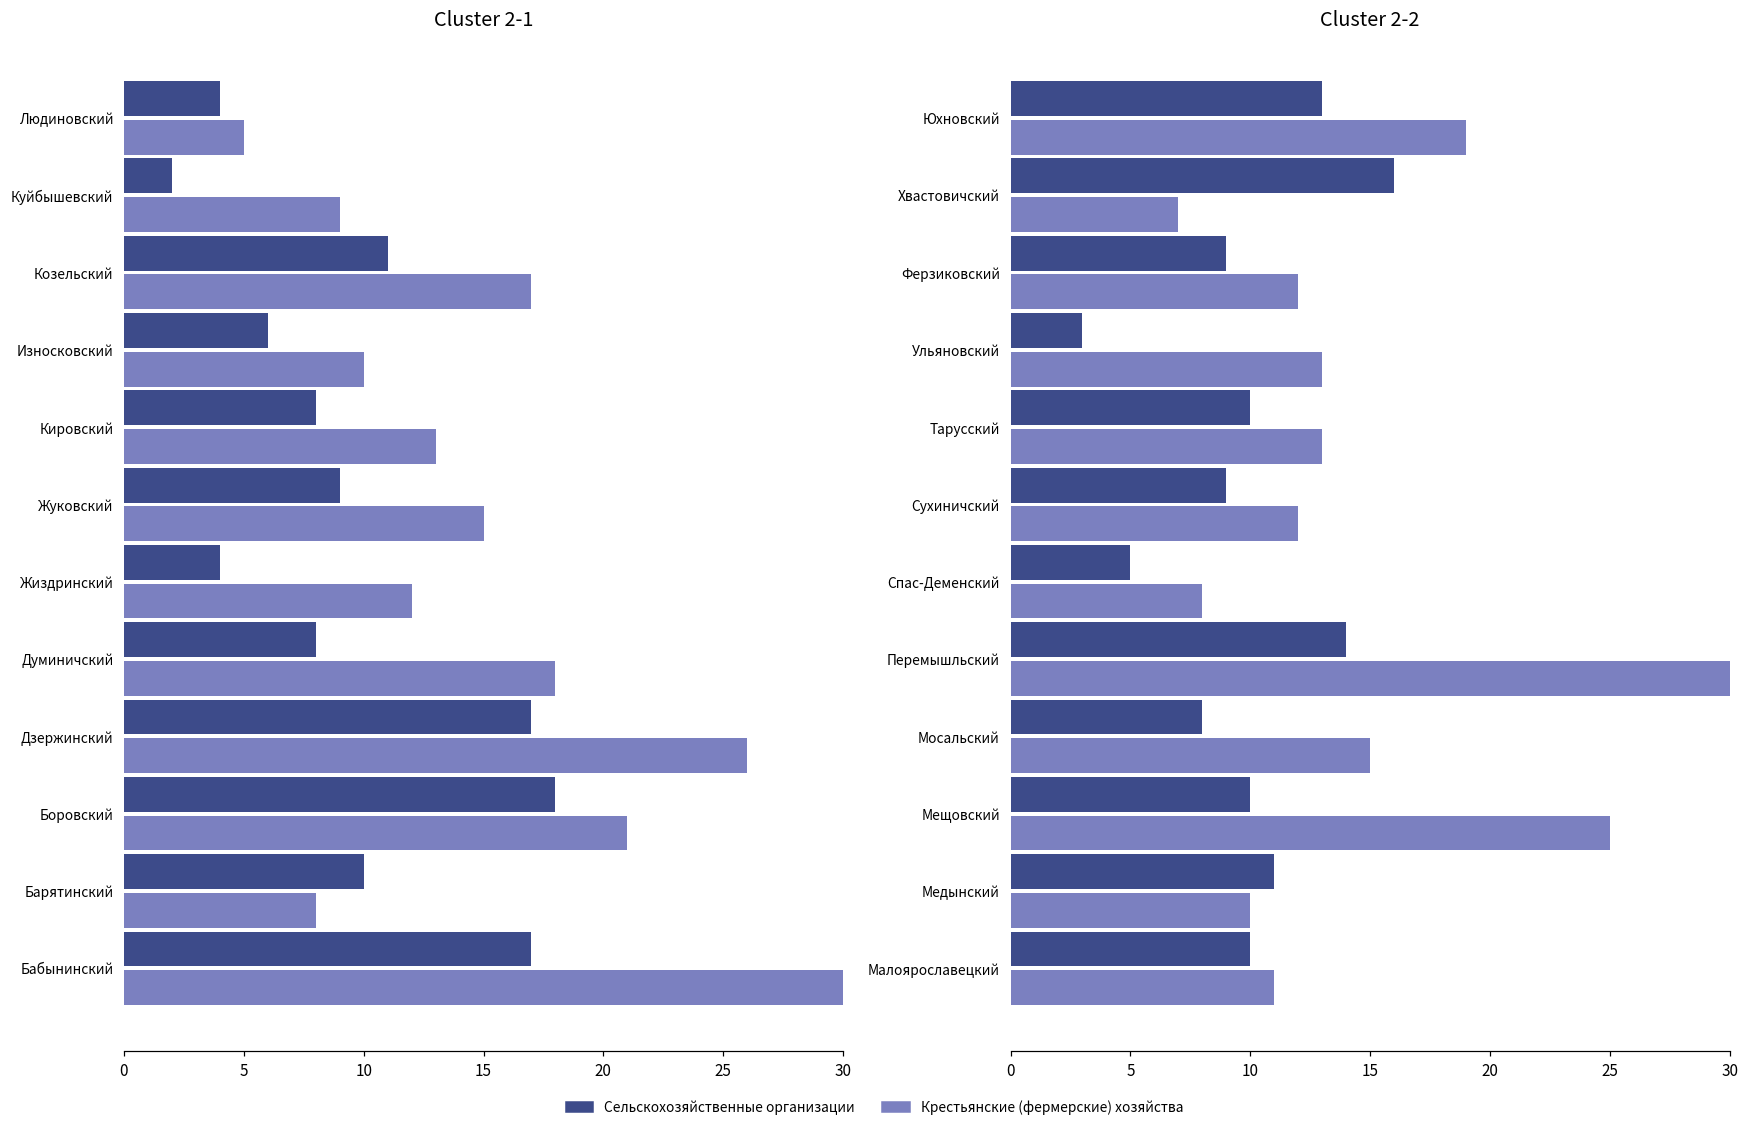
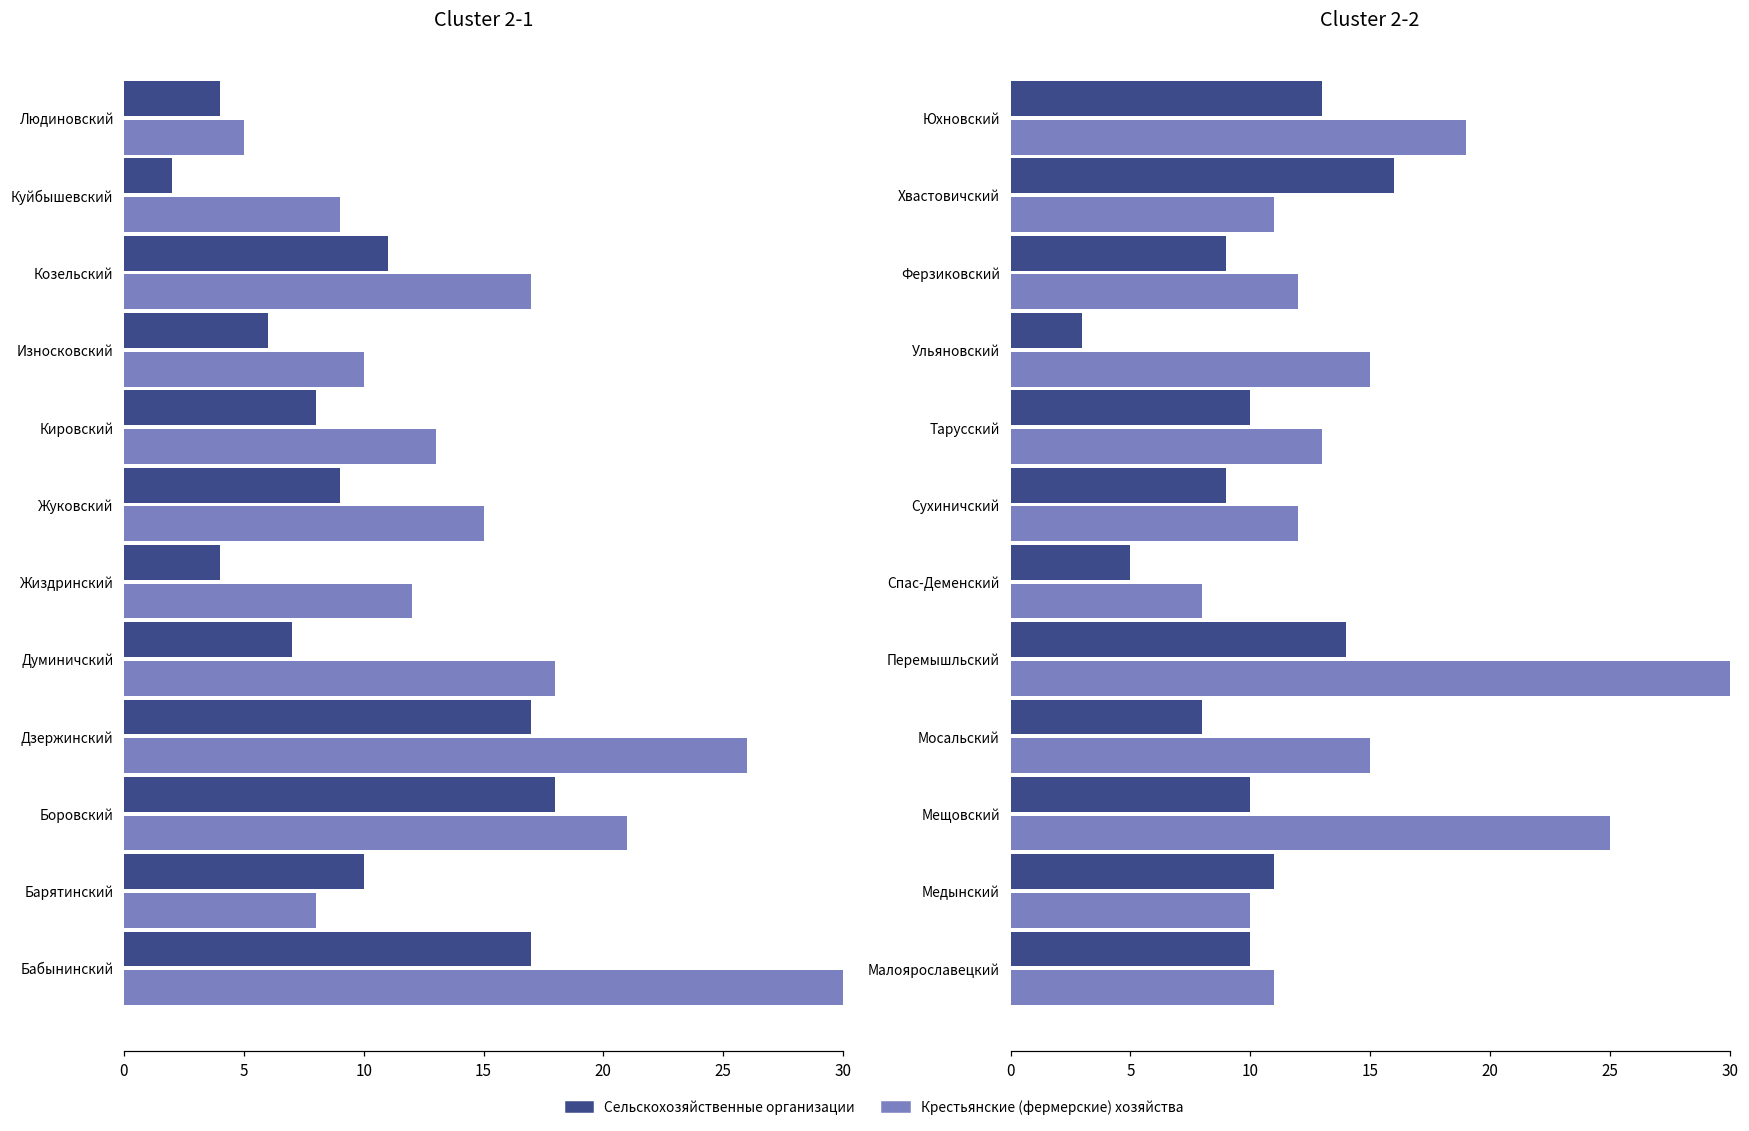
  {
    "Cluster 2-1": {
      "Сельскохозяйственные организации": {
        "Людиновский": 4,
        "Куйбышевский": 2,
        "Козельский": 11,
        "Износковский": 6,
        "Кировский": 8,
        "Жуковский": 9,
        "Жиздринский": 4,
-       "Думиничский": 8,
+       "Думиничский": 7,
        "Дзержинский": 17,
        "Боровский": 18,
        "Барятинский": 10,
        "Бабынинский": 17
      },
      "Крестьянские (фермерские) хозяйства": {
        "Людиновский": 5,
        "Куйбышевский": 9,
        "Козельский": 17,
        "Износковский": 10,
        "Кировский": 13,
        "Жуковский": 15,
        "Жиздринский": 12,
        "Думиничский": 18,
        "Дзержинский": 26,
        "Боровский": 21,
        "Барятинский": 8,
        "Бабынинский": 30
      }
    },
    "Cluster 2-2": {
      "Сельскохозяйственные организации": {
        "Юхновский": 13,
        "Хвастовичский": 16,
        "Ферзиковский": 9,
        "Ульяновский": 3,
        "Тарусский": 10,
        "Сухиничский": 9,
        "Спас-Деменский": 5,
        "Перемышльский": 14,
        "Мосальский": 8,
        "Мещовский": 10,
        "Медынский": 11,
        "Малоярославецкий": 10
      },
      "Крестьянские (фермерские) хозяйства": {
        "Юхновский": 19,
-       "Хвастовичский": 7,
+       "Хвастовичский": 11,
        "Ферзиковский": 12,
-       "Ульяновский": 13,
+       "Ульяновский": 15,
        "Тарусский": 13,
        "Сухиничский": 12,
        "Спас-Деменский": 8,
        "Мосальский": 15,
        "Мещовский": 25,
        "Медынский": 10,
        "Малоярославецкий": 11
      }
    }
  }
